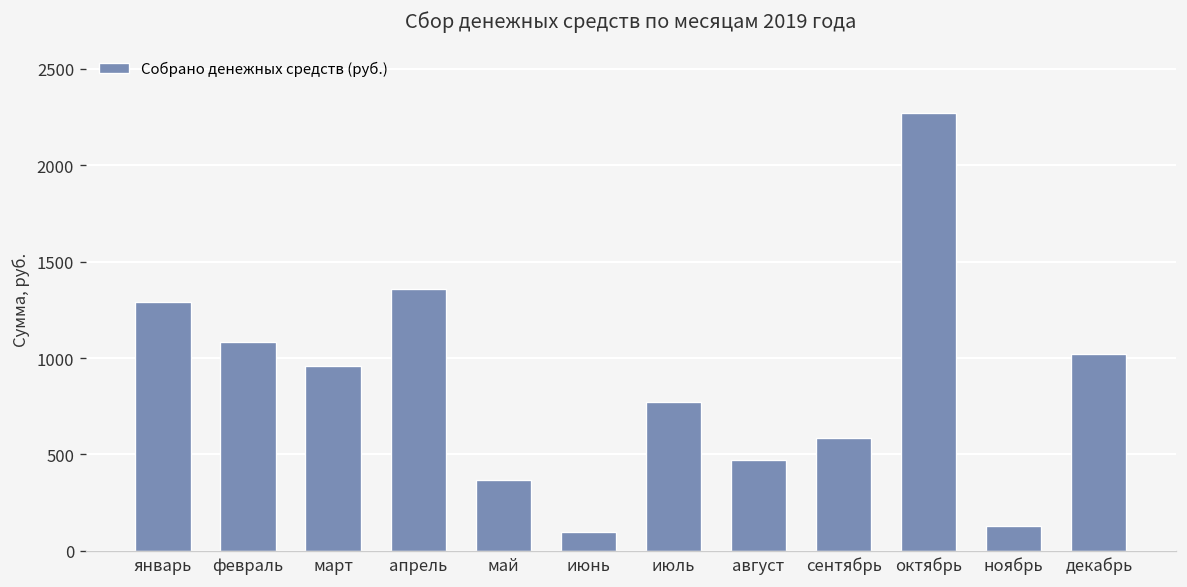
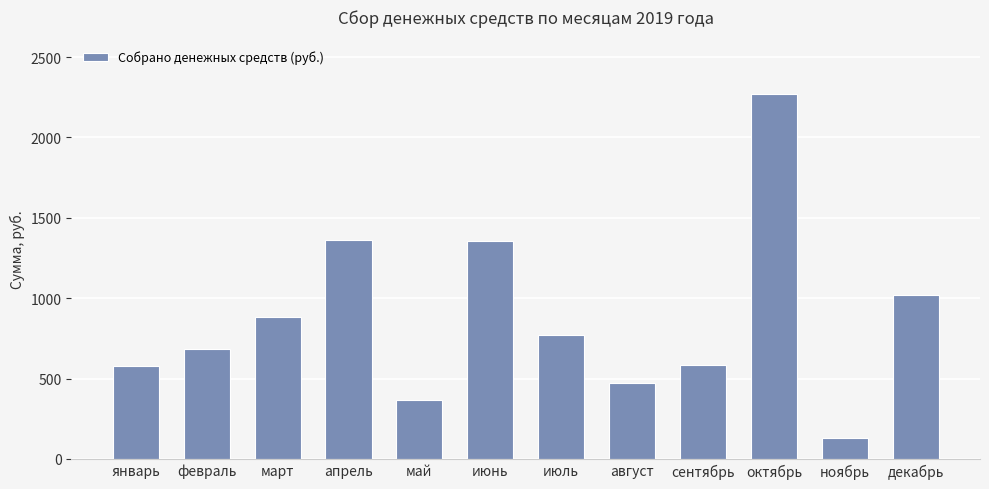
  {
-   "январь": 1290,
-   "февраль": 1080,
-   "март": 960,
+   "январь": 580,
+   "февраль": 690,
+   "март": 880,
    "апрель": 1360,
    "май": 370,
-   "июнь": 100,
+   "июнь": 1350,
    "июль": 770,
    "август": 470,
    "сентябрь": 580,
    "октябрь": 2270,
    "ноябрь": 130,
    "декабрь": 1020
  }
